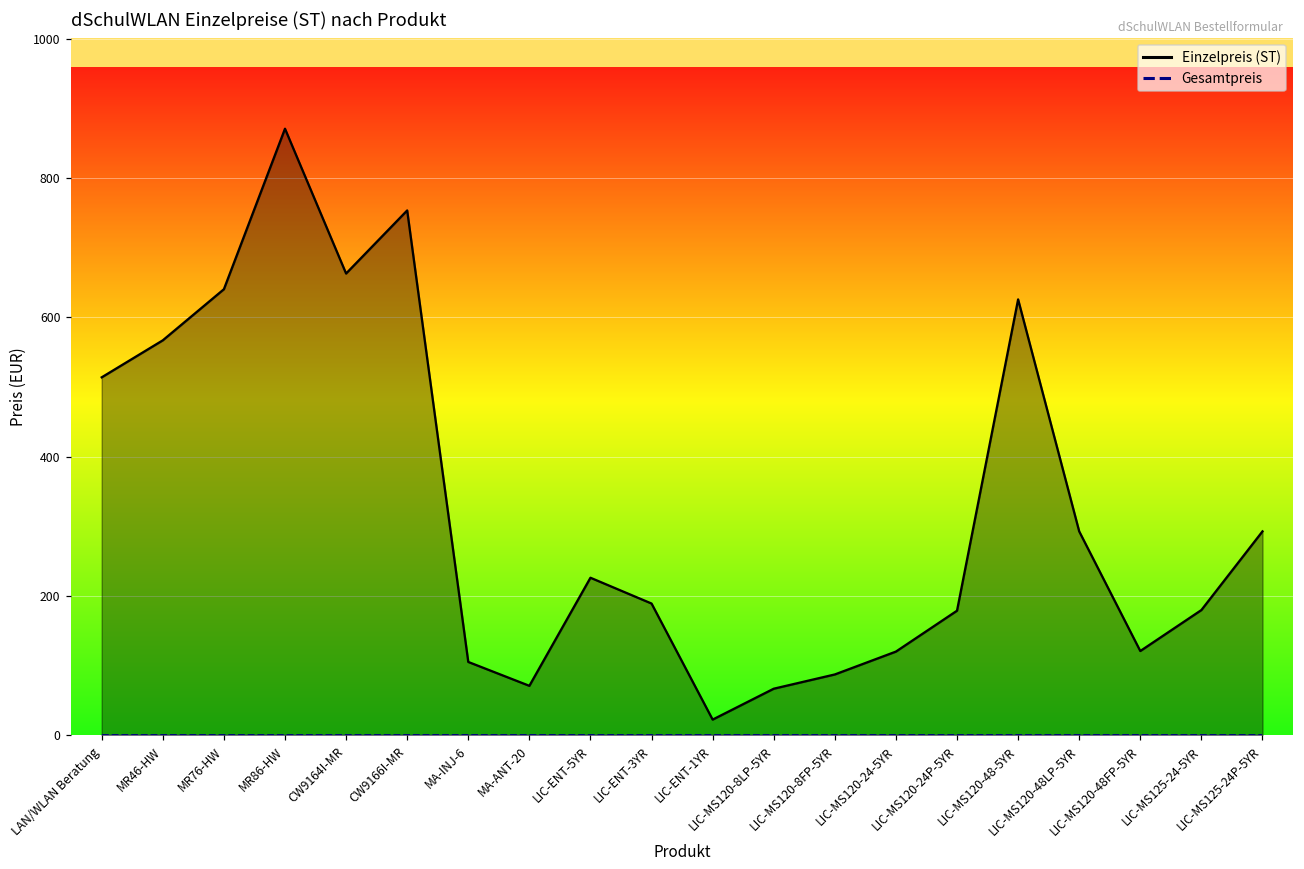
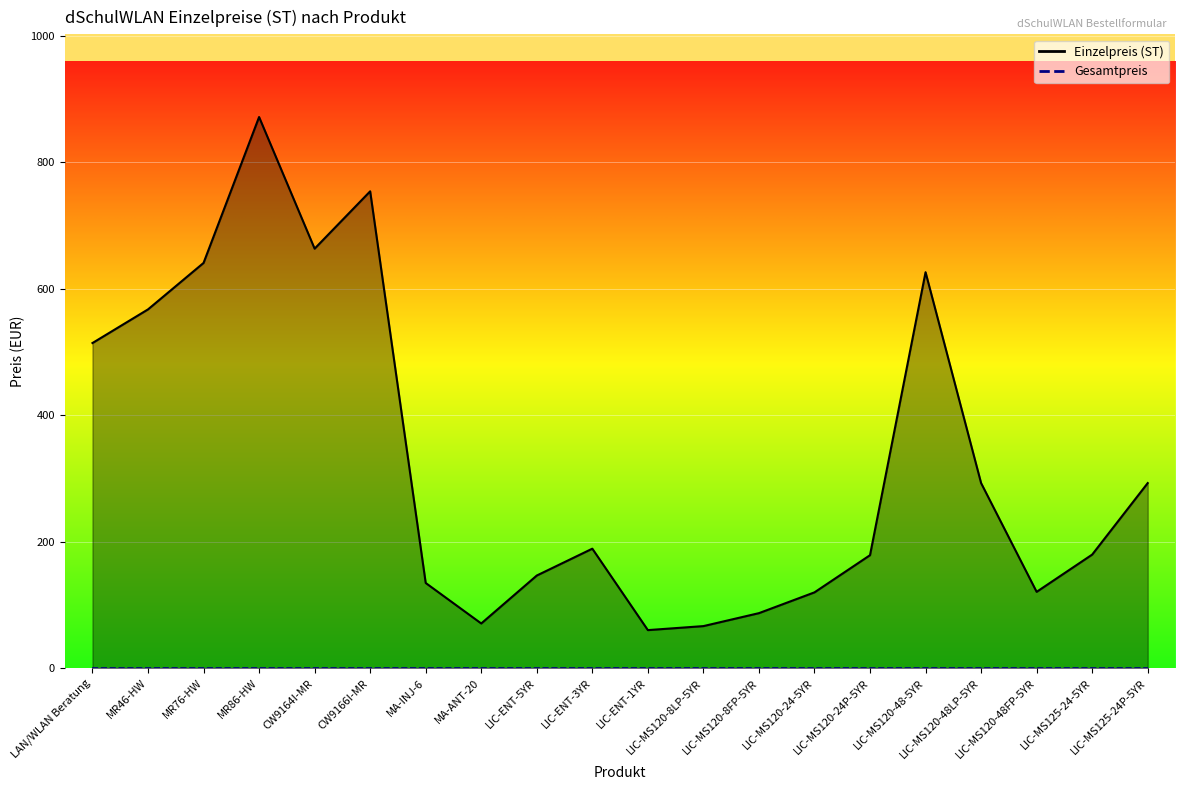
  {
    "Einzelpreis (ST)": {
      "LAN/WLAN Beratung": 510,
      "MR46-HW": 570,
      "MR76-HW": 640,
      "MR86-HW": 870,
      "CW9164I-MR": 660,
      "CW9166I-MR": 750,
-     "MA-INJ-6": 110,
+     "MA-INJ-6": 130,
      "MA-ANT-20": 70,
-     "LIC-ENT-5YR": 230,
+     "LIC-ENT-5YR": 150,
      "LIC-ENT-3YR": 190,
-     "LIC-ENT-1YR": 20,
+     "LIC-ENT-1YR": 60,
      "LIC-MS120-8LP-5YR": 70,
      "LIC-MS120-8FP-5YR": 90,
      "LIC-MS120-24-5YR": 120,
      "LIC-MS120-24P-5YR": 180,
      "LIC-MS120-48-5YR": 630,
      "LIC-MS120-48LP-5YR": 290,
      "LIC-MS120-48FP-5YR": 120,
      "LIC-MS125-24-5YR": 180,
      "LIC-MS125-24P-5YR": 290
    },
    "Gesamtpreis": {
      "LAN/WLAN Beratung": 0,
      "MR46-HW": 0,
      "MR76-HW": 0,
      "MR86-HW": 0,
      "CW9164I-MR": 0,
      "CW9166I-MR": 0,
      "MA-INJ-6": 0,
      "MA-ANT-20": 0,
      "LIC-ENT-5YR": 0,
      "LIC-ENT-3YR": 0,
      "LIC-ENT-1YR": 0,
      "LIC-MS120-8LP-5YR": 0,
      "LIC-MS120-8FP-5YR": 0,
      "LIC-MS120-24-5YR": 0,
      "LIC-MS120-24P-5YR": 0,
      "LIC-MS120-48-5YR": 0,
      "LIC-MS120-48LP-5YR": 0,
      "LIC-MS120-48FP-5YR": 0,
      "LIC-MS125-24-5YR": 0,
      "LIC-MS125-24P-5YR": 0
    }
  }
